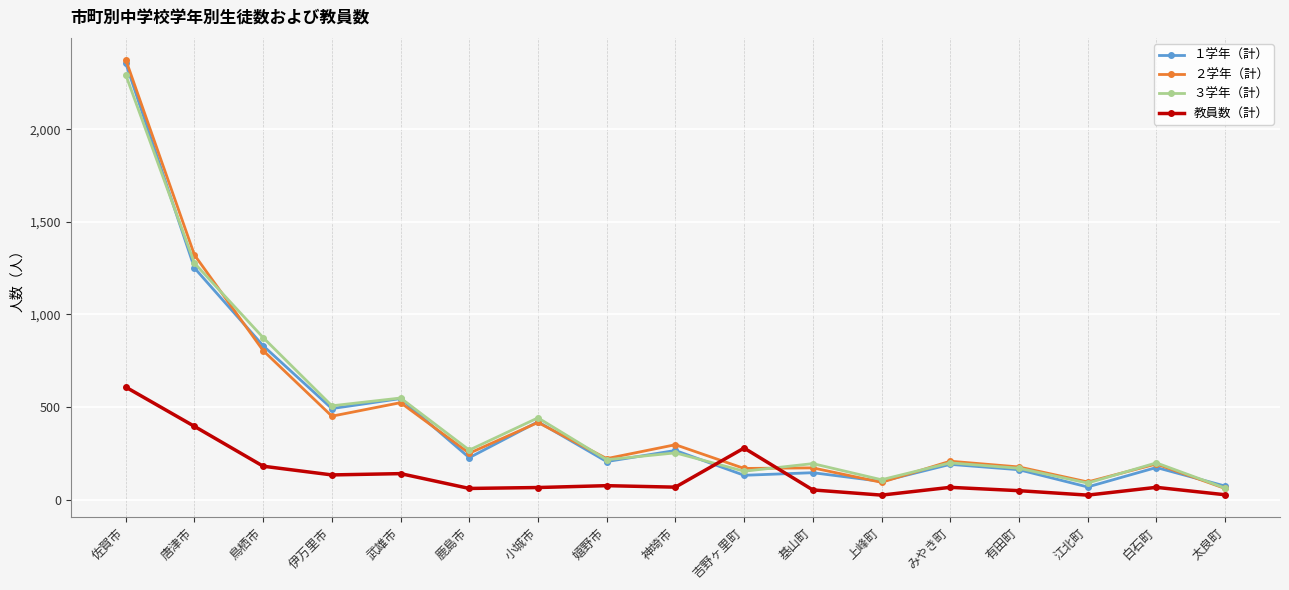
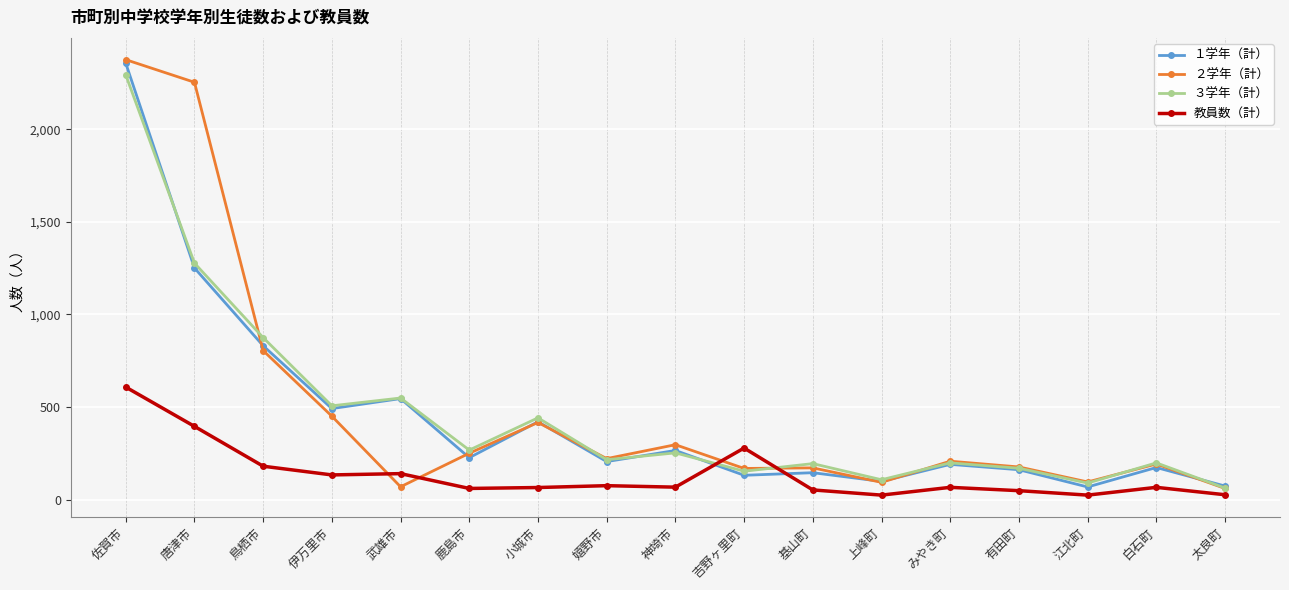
  {
    "１学年（計）": {
      "佐賀市": "2,360",
      "唐津市": "1,250",
      "鳥栖市": "830",
      "伊万里市": "490",
      "鹿島市": "230",
      "吉野ヶ里町": "130",
      "基山町": "150",
      "江北町": "70",
      "白石町": "170"
    },
    "２学年（計）": {
      "佐賀市": "2,380",
-     "唐津市": "1,320",
+     "唐津市": "2,250",
      "鳥栖市": "810",
      "伊万里市": "450",
-     "武雄市": "520",
+     "武雄市": "70",
      "鹿島市": "250",
      "神埼市": "300",
      "吉野ヶ里町": "170",
      "基山町": "170"
    },
    "３学年（計）": {
      "佐賀市": "2,290",
      "唐津市": "1,280",
      "鳥栖市": "880",
      "伊万里市": "510",
      "鹿島市": "270",
      "小城市": "440",
      "吉野ヶ里町": "150",
      "基山町": "200"
    },
    "教員数（計）": {
      "佐賀市": "610",
      "唐津市": "400",
      "鳥栖市": "180",
      "伊万里市": "130",
      "武雄市": "140",
      "鹿島市": "60",
      "小城市": "70",
      "嬉野市": "80",
      "神埼市": "70",
      "吉野ヶ里町": "280",
      "基山町": "50",
      "上峰町": "30",
      "みやき町": "70",
      "有田町": "50",
      "江北町": "30",
      "白石町": "70",
      "太良町": "30"
    }
  }
